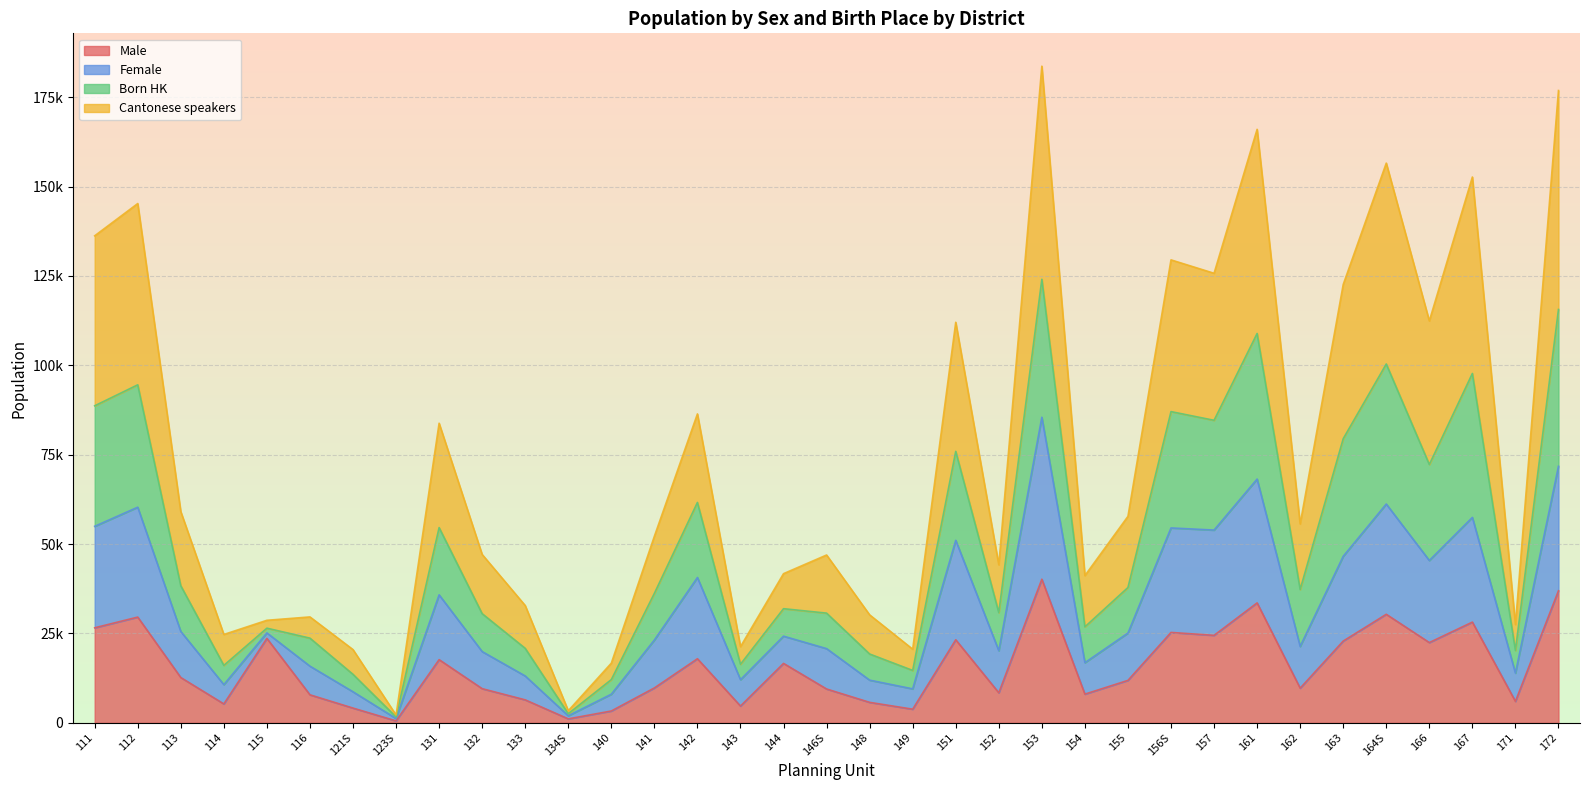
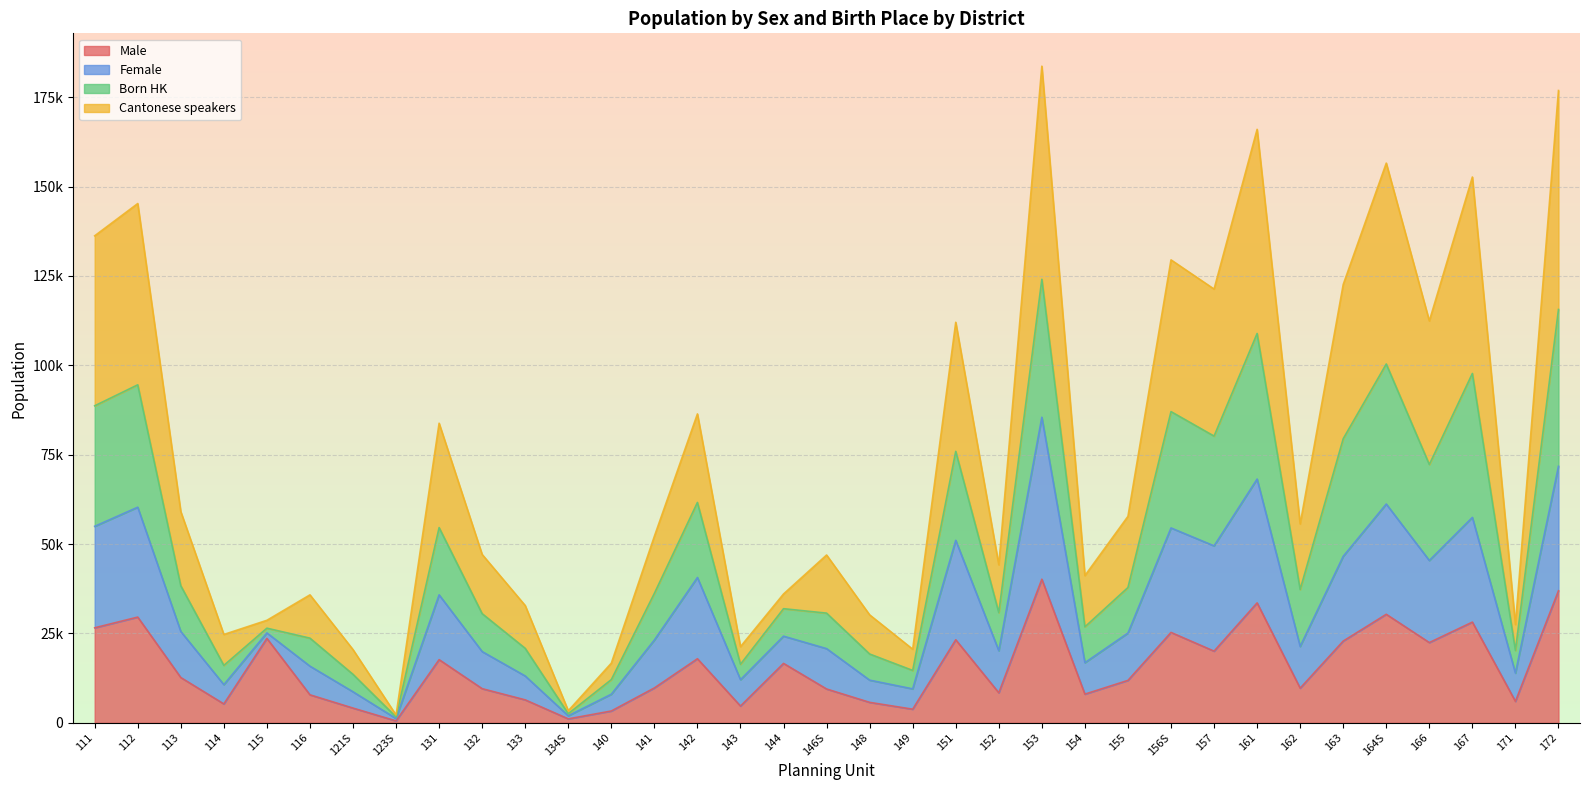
  {
    "Male": {
      "111": 27000,
      "112": 30000,
      "113": 13000,
      "114": 5000,
      "115": 24000,
      "116": 8000,
      "121S": 4000,
      "131": 18000,
      "132": 10000,
      "133": 6000,
      "134S": 1000,
      "140": 3000,
      "141": 10000,
      "142": 18000,
      "143": 5000,
      "144": 17000,
      "146S": 9000,
      "148": 6000,
      "149": 4000,
      "151": 23000,
      "152": 8000,
      "153": 40000,
      "154": 8000,
      "155": 12000,
      "156S": 25000,
-     "157": 24000,
+     "157": 20000,
      "161": 34000,
      "162": 10000,
      "163": 23000,
      "164S": 30000,
      "166": 22000,
      "167": 28000,
      "171": 6000,
      "172": 37000
    },
    "Female": {
      "111": 28000,
      "112": 31000,
      "113": 13000,
      "114": 5000,
      "115": 2000,
      "116": 8000,
      "121S": 5000,
      "131": 18000,
      "132": 10000,
      "133": 7000,
      "140": 5000,
      "141": 13000,
      "142": 23000,
      "143": 7000,
      "144": 8000,
      "146S": 11000,
      "148": 6000,
      "149": 6000,
      "151": 28000,
      "152": 12000,
      "153": 45000,
      "154": 9000,
      "155": 13000,
      "156S": 29000,
      "157": 29000,
      "161": 35000,
      "162": 12000,
      "163": 24000,
      "164S": 31000,
      "166": 23000,
      "167": 29000,
      "171": 8000,
      "172": 35000
    },
    "Born HK": {
      "111": 34000,
      "112": 34000,
      "113": 13000,
      "114": 5000,
      "115": 1000,
      "116": 8000,
      "121S": 5000,
      "131": 19000,
      "132": 11000,
      "133": 8000,
      "140": 4000,
      "141": 13000,
      "142": 21000,
      "143": 4000,
      "144": 8000,
      "146S": 10000,
      "148": 7000,
      "149": 5000,
      "151": 25000,
      "152": 11000,
      "153": 39000,
      "154": 10000,
      "155": 13000,
      "156S": 33000,
      "157": 31000,
      "161": 41000,
      "162": 16000,
      "163": 33000,
      "164S": 39000,
      "166": 27000,
      "167": 40000,
      "171": 6000,
      "172": 44000
    },
    "Cantonese speakers": {
      "111": 48000,
      "112": 51000,
      "113": 21000,
      "114": 9000,
      "115": 2000,
-     "116": 6000,
+     "116": 12000,
      "121S": 7000,
      "131": 29000,
      "132": 17000,
      "133": 12000,
      "134S": 1000,
      "140": 5000,
      "141": 16000,
      "142": 25000,
      "143": 5000,
-     "144": 10000,
+     "144": 4000,
      "146S": 16000,
      "148": 11000,
      "149": 6000,
      "151": 36000,
      "152": 13000,
      "153": 60000,
      "154": 14000,
      "155": 20000,
      "156S": 42000,
      "157": 41000,
      "161": 57000,
      "162": 18000,
      "163": 43000,
      "164S": 56000,
      "166": 40000,
      "167": 55000,
      "171": 7000,
      "172": 61000
    }
  }
